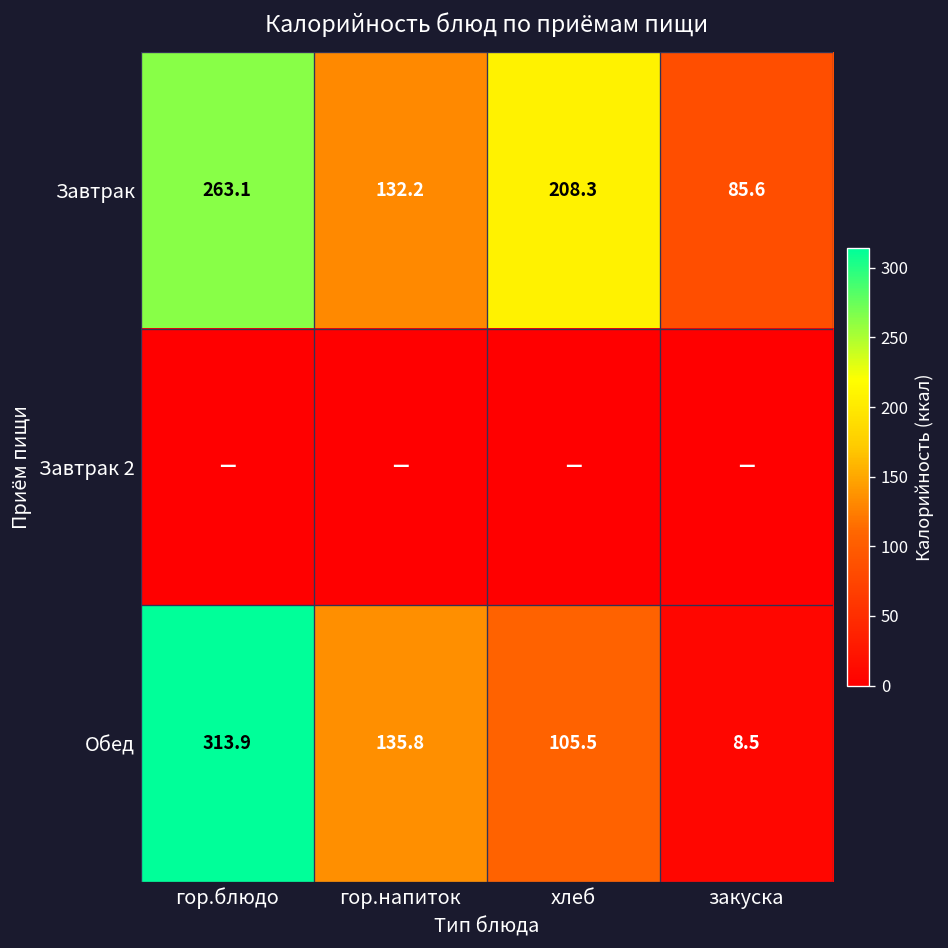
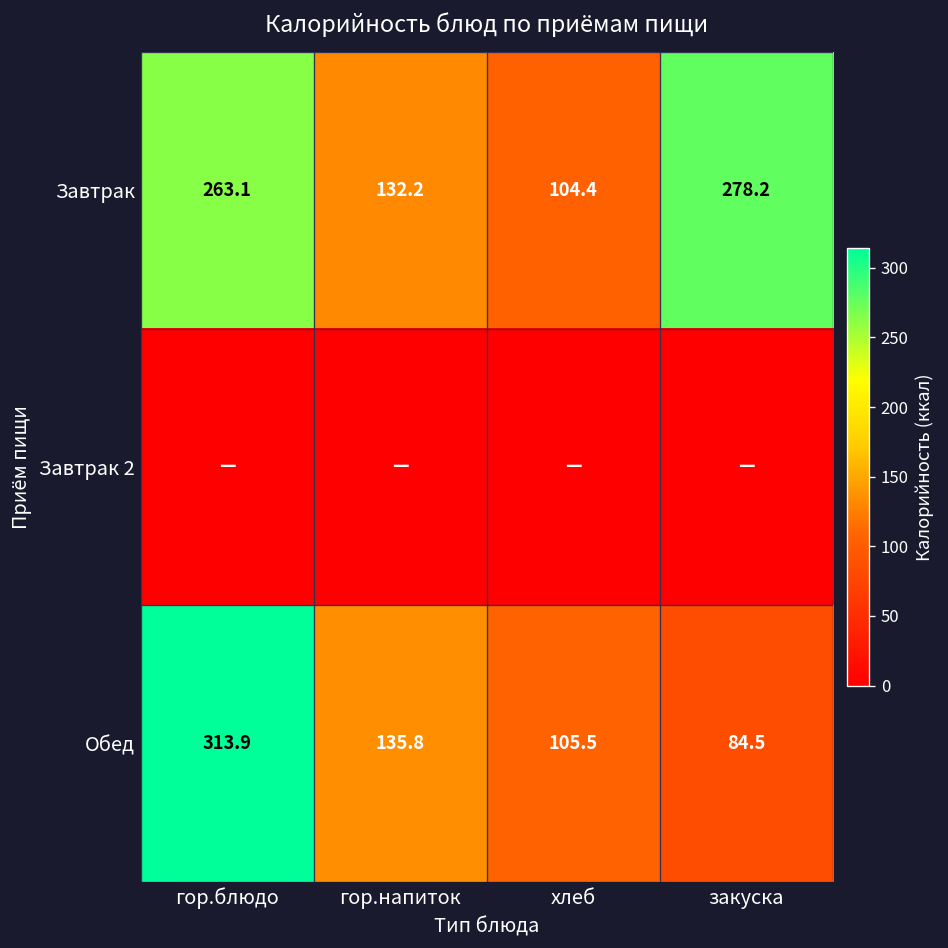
  {
    "Завтрак": {
      "гор.блюдо": 263.1,
      "гор.напиток": 132.2,
-     "хлеб": 208.3,
-     "закуска": 85.6
+     "хлеб": 104.4,
+     "закуска": 278.2
    },
    "Обед": {
      "гор.блюдо": 313.9,
      "гор.напиток": 135.8,
      "хлеб": 105.5,
-     "закуска": 8.5
+     "закуска": 84.5
    }
  }
